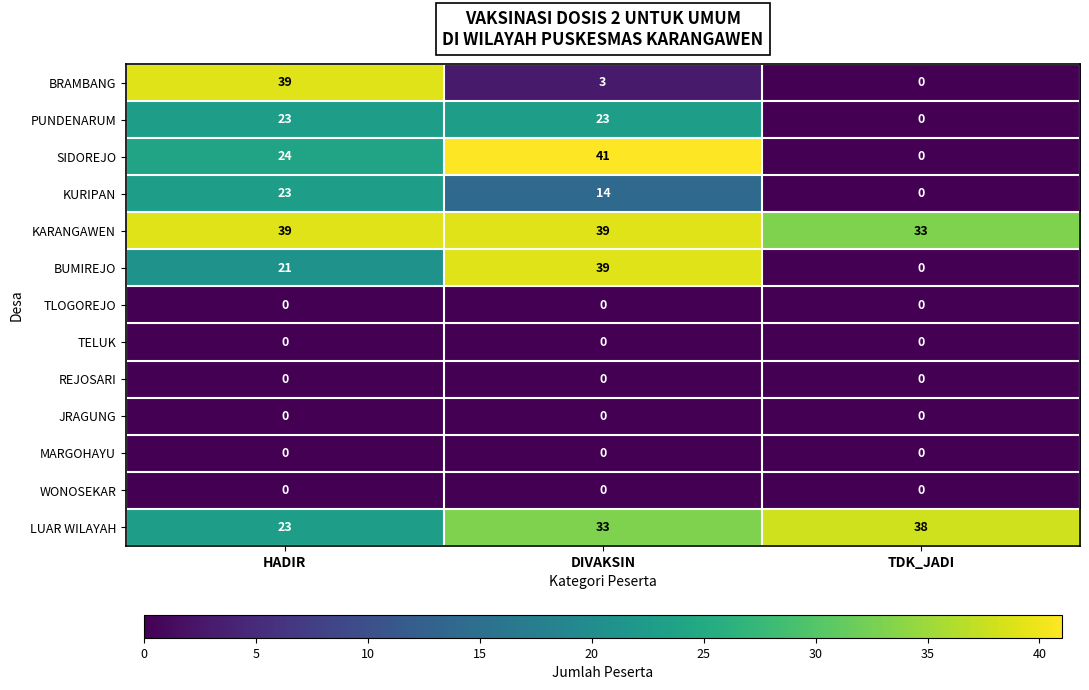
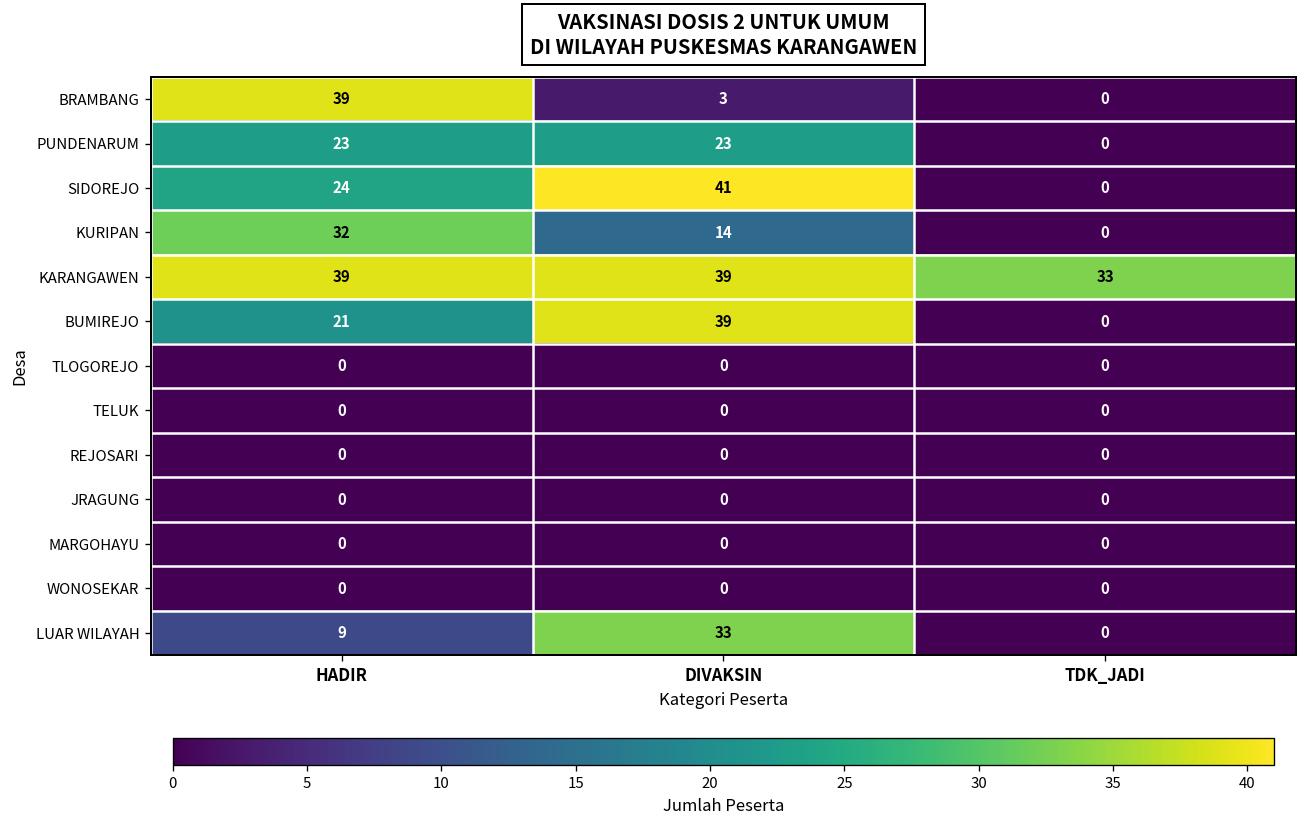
  {
    "BRAMBANG": {
      "HADIR": 39,
      "DIVAKSIN": 3,
      "TDK_JADI": 0
    },
    "PUNDENARUM": {
      "HADIR": 23,
      "DIVAKSIN": 23,
      "TDK_JADI": 0
    },
    "SIDOREJO": {
      "HADIR": 24,
      "DIVAKSIN": 41,
      "TDK_JADI": 0
    },
    "KURIPAN": {
-     "HADIR": 23,
+     "HADIR": 32,
      "DIVAKSIN": 14,
      "TDK_JADI": 0
    },
    "KARANGAWEN": {
      "HADIR": 39,
      "DIVAKSIN": 39,
      "TDK_JADI": 33
    },
    "BUMIREJO": {
      "HADIR": 21,
      "DIVAKSIN": 39,
      "TDK_JADI": 0
    },
    "TLOGOREJO": {
      "HADIR": 0,
      "DIVAKSIN": 0,
      "TDK_JADI": 0
    },
    "TELUK": {
      "HADIR": 0,
      "DIVAKSIN": 0,
      "TDK_JADI": 0
    },
    "REJOSARI": {
      "HADIR": 0,
      "DIVAKSIN": 0,
      "TDK_JADI": 0
    },
    "JRAGUNG": {
      "HADIR": 0,
      "DIVAKSIN": 0,
      "TDK_JADI": 0
    },
    "MARGOHAYU": {
      "HADIR": 0,
      "DIVAKSIN": 0,
      "TDK_JADI": 0
    },
    "WONOSEKAR": {
      "HADIR": 0,
      "DIVAKSIN": 0,
      "TDK_JADI": 0
    },
    "LUAR WILAYAH": {
-     "HADIR": 23,
+     "HADIR": 9,
      "DIVAKSIN": 33,
-     "TDK_JADI": 38
+     "TDK_JADI": 0
    }
  }
